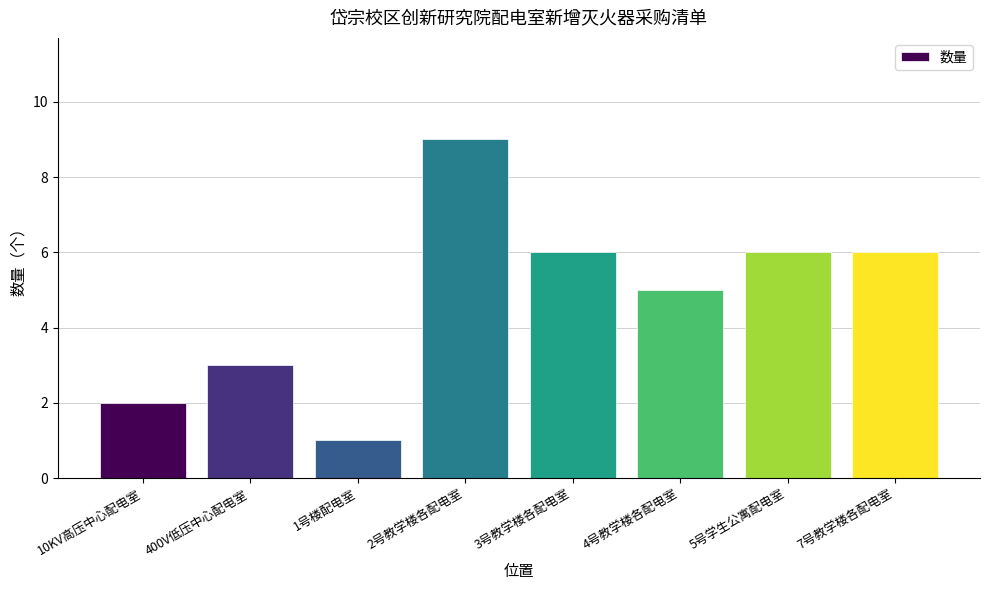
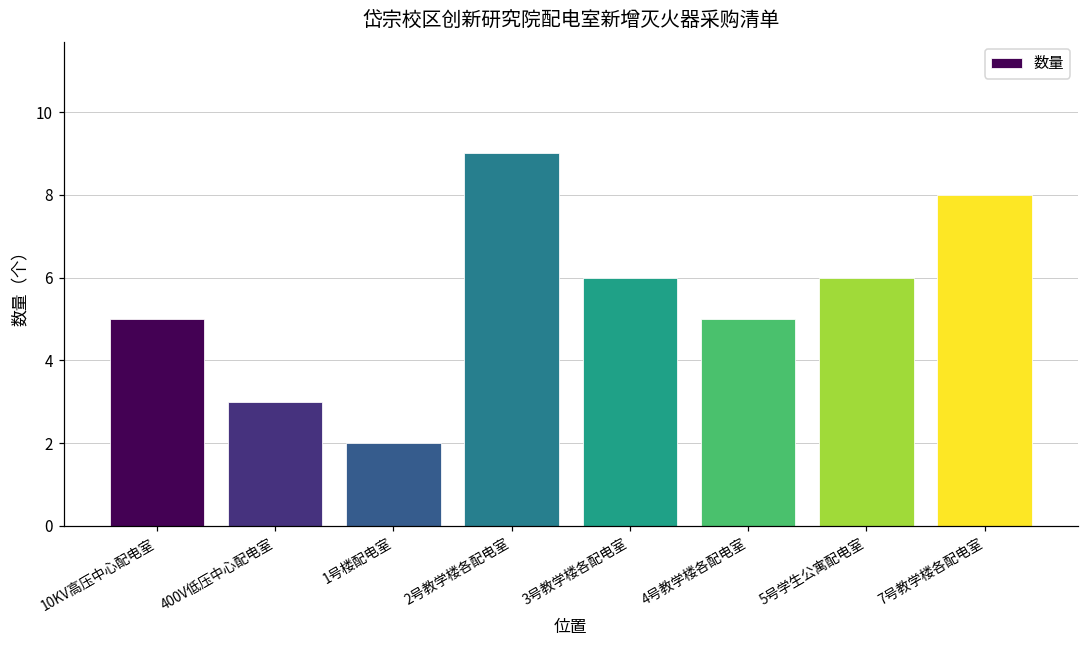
  {
-   "10KV高压中心配电室": 2,
+   "10KV高压中心配电室": 5,
    "400V低压中心配电室": 3,
-   "1号楼配电室": 1,
+   "1号楼配电室": 2,
    "2号教学楼各配电室": 9,
    "3号教学楼各配电室": 6,
    "4号教学楼各配电室": 5,
    "5号学生公寓配电室": 6,
-   "7号教学楼各配电室": 6
+   "7号教学楼各配电室": 8
  }
